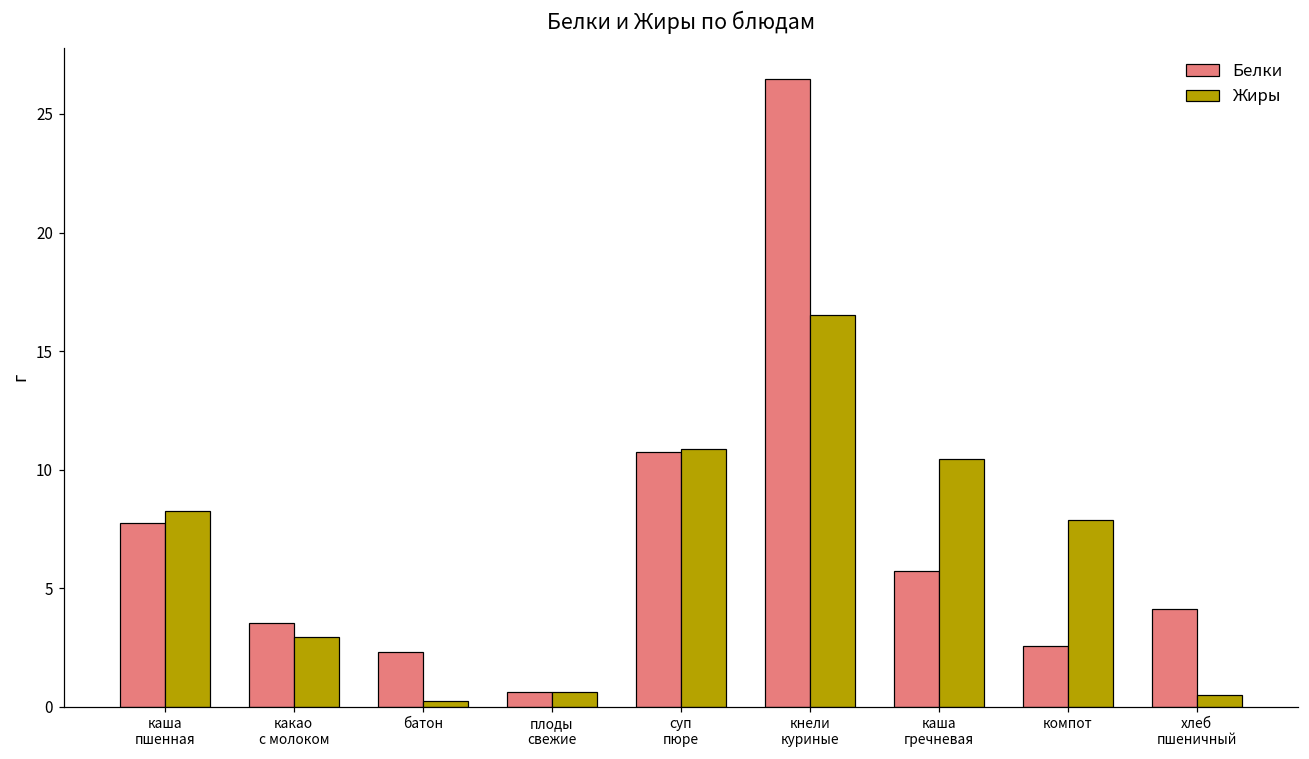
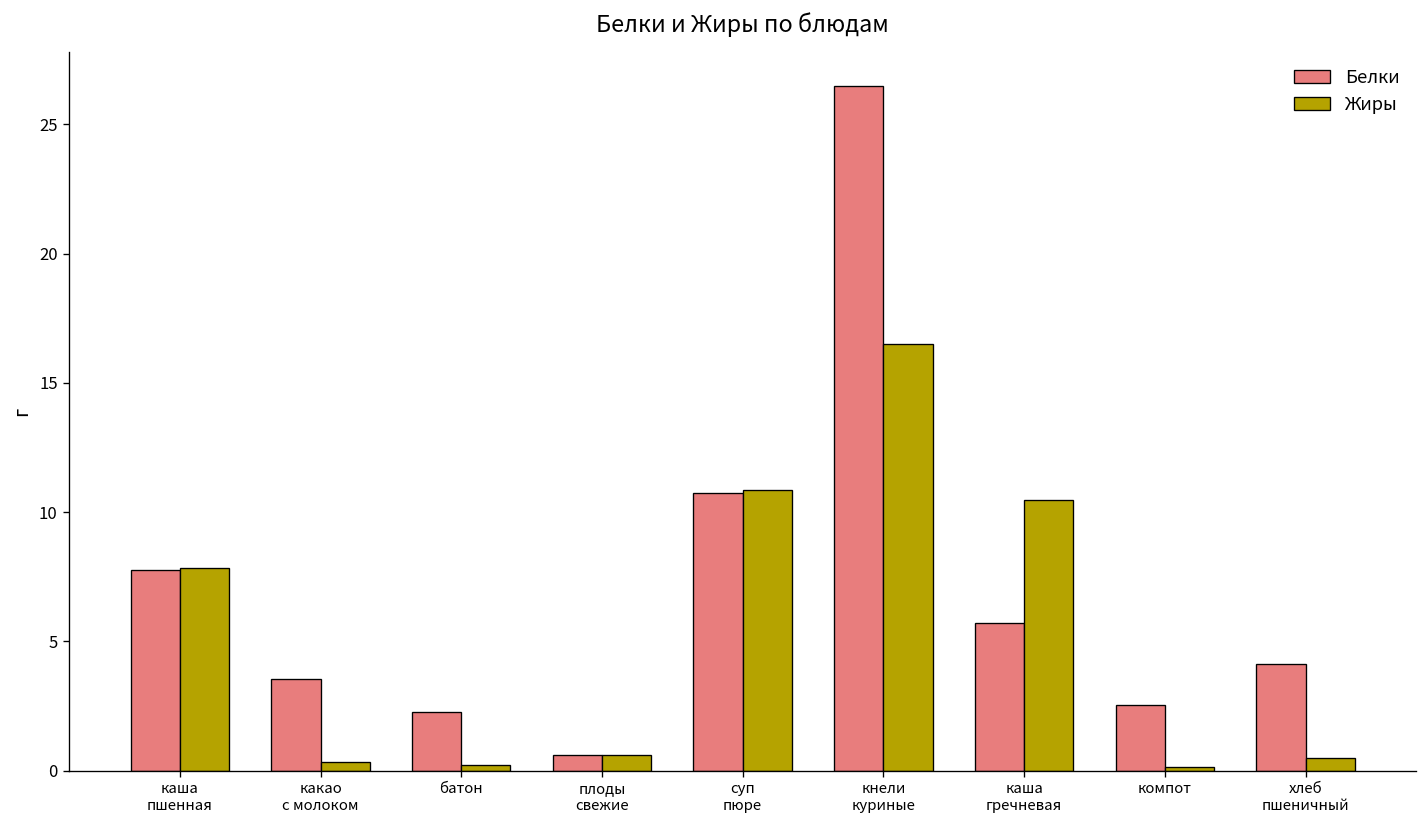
  {
    "Белки": {
      "каша пшенная": 7.8,
      "какао с молоком": 3.5,
      "батон": 2.3,
      "плоды свежие": 0.6,
      "суп пюре": 10.7,
      "кнели куриные": 26.5,
      "каша гречневая": 5.7,
      "компот": 2.6,
      "хлеб пшеничный": 4.1
    },
    "Жиры": {
-     "каша пшенная": 8.3,
-     "какао с молоком": 3.0,
+     "каша пшенная": 7.9,
+     "какао с молоком": 0.3,
      "батон": 0.2,
      "плоды свежие": 0.6,
      "суп пюре": 10.9,
      "кнели куриные": 16.5,
      "каша гречневая": 10.5,
-     "компот": 7.9,
+     "компот": 0.2,
      "хлеб пшеничный": 0.5
    }
  }
